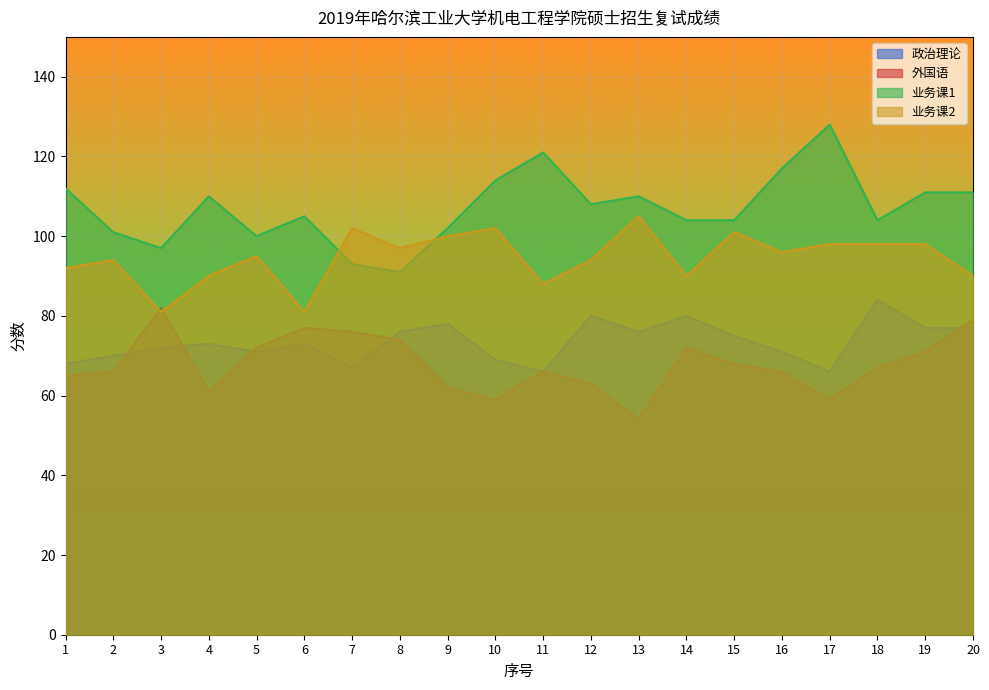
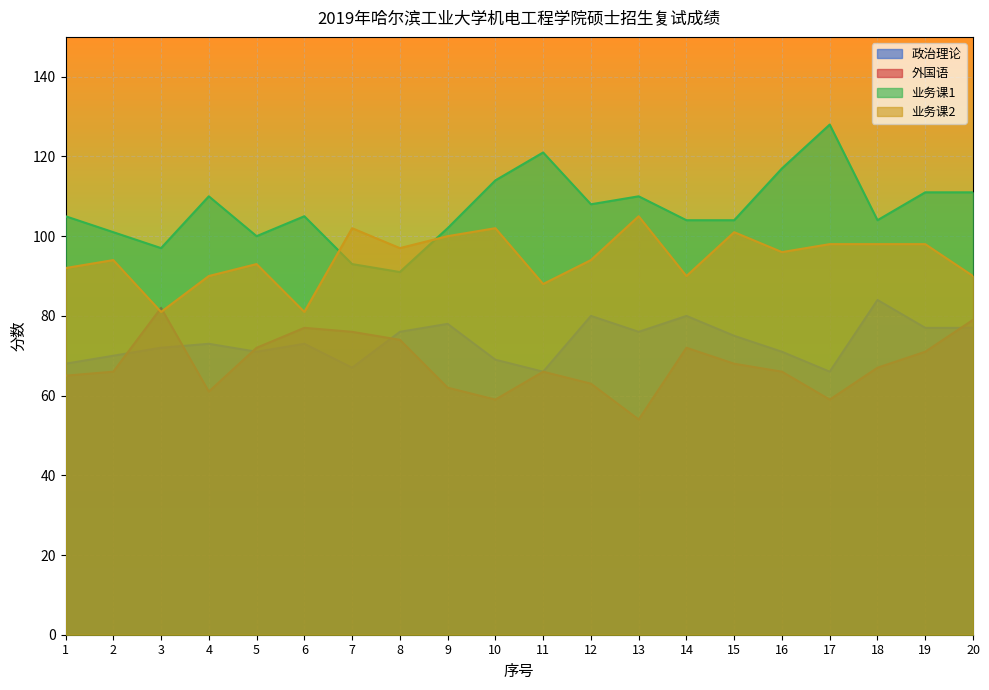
  {
    "政治理论": {
      "1": 68,
      "2": 70,
      "3": 72,
      "4": 73,
      "5": 71,
      "6": 73,
      "7": 67,
      "8": 76,
      "9": 78,
      "10": 69,
      "12": 80,
      "13": 76,
      "14": 80,
      "15": 75,
      "16": 71,
      "17": 66,
      "18": 84,
      "19": 77,
      "20": 77
    },
    "外国语": {
      "1": 65,
      "2": 66,
      "3": 82,
      "4": 61,
      "5": 72,
      "6": 77,
      "7": 76,
      "8": 74,
      "9": 62,
      "10": 59,
      "12": 63,
      "13": 54,
      "14": 72,
      "15": 68,
      "16": 66,
      "17": 59,
      "18": 67,
      "19": 71,
      "20": 79
    },
    "业务课1": {
-     "1": 112,
+     "1": 105,
      "2": 101,
      "3": 97,
      "4": 110,
      "5": 100,
      "6": 105,
      "7": 93,
      "8": 91,
      "9": 102,
      "10": 114,
      "11": 121,
      "12": 108,
      "13": 110,
      "14": 104,
      "15": 104,
      "16": 117,
      "17": 128,
      "18": 104,
      "19": 111,
      "20": 111
    },
    "业务课2": {
      "1": 92,
      "2": 94,
      "3": 81,
      "4": 90,
-     "5": 95,
+     "5": 93,
      "6": 81,
      "7": 102,
      "8": 97,
      "9": 100,
      "10": 102,
      "11": 88,
      "12": 94,
      "13": 105,
      "14": 90,
      "15": 101,
      "16": 96,
      "17": 98,
      "18": 98,
      "19": 98,
      "20": 90
    }
  }
